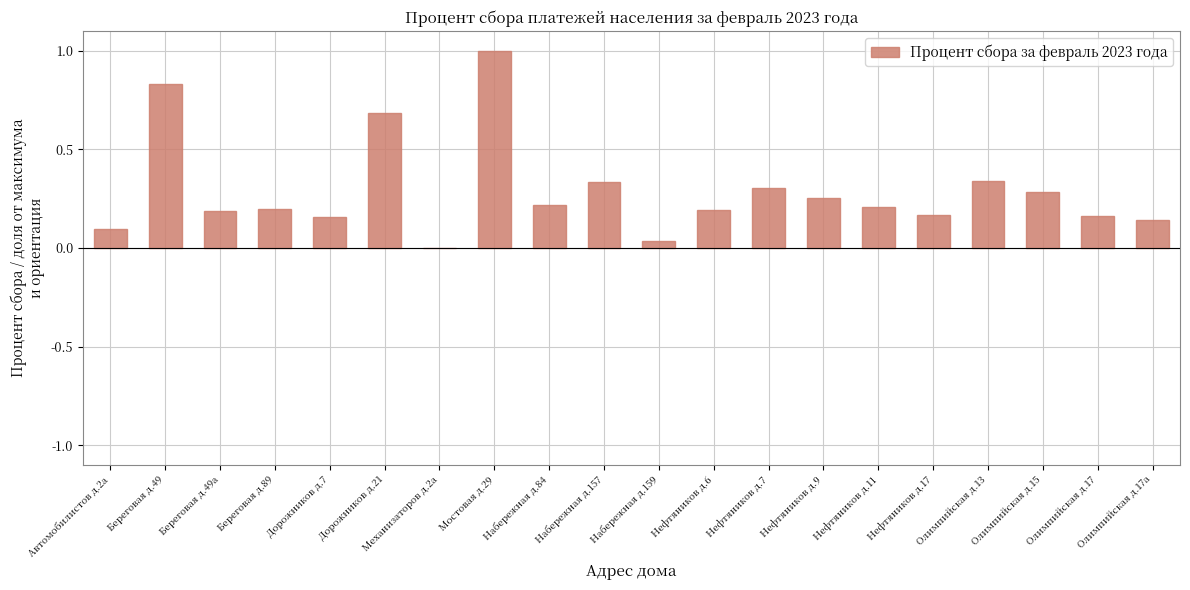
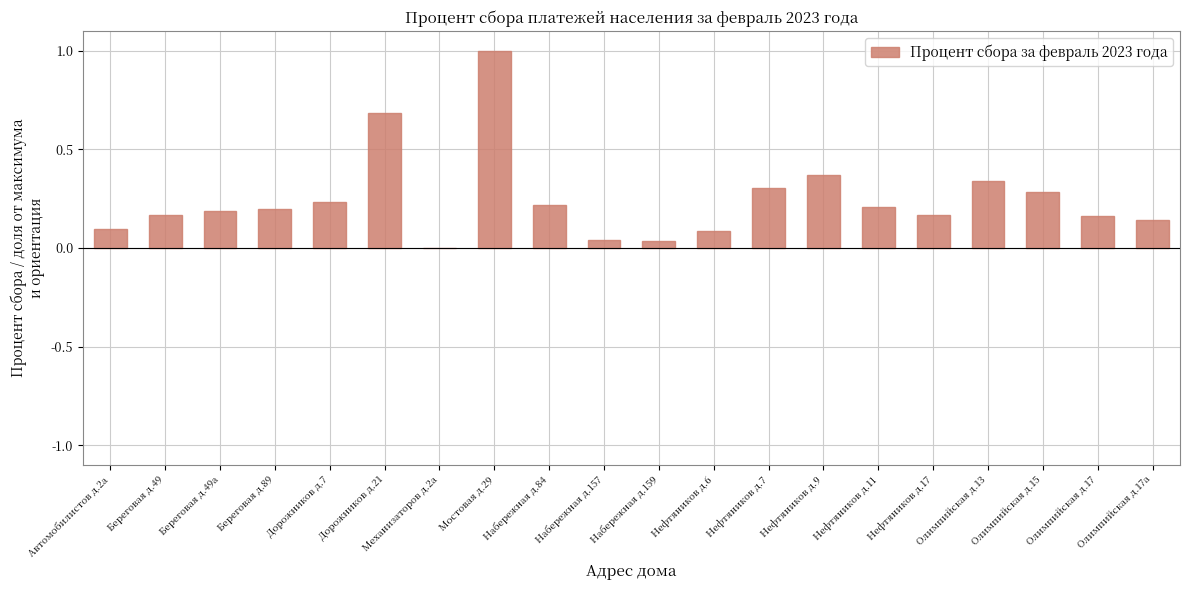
  {
    "Автомобилистов д.2а": 0.10,
-   "Береговая д.49": 0.83,
+   "Береговая д.49": 0.17,
    "Береговая д.49а": 0.19,
    "Береговая д.89": 0.20,
-   "Дорожников д.7": 0.16,
+   "Дорожников д.7": 0.23,
    "Дорожников д.21": 0.68,
    "Механизаторов д.2а": 0.00,
    "Мостовая д.29": 1.00,
    "Набережная д.84": 0.22,
-   "Набережная д.157": 0.33,
+   "Набережная д.157": 0.04,
    "Набережная д.159": 0.03,
-   "Нефтяников д.6": 0.19,
+   "Нефтяников д.6": 0.08,
    "Нефтяников д.7": 0.31,
-   "Нефтяников д.9": 0.25,
+   "Нефтяников д.9": 0.37,
    "Нефтяников д.11": 0.21,
    "Нефтяников д.17": 0.17,
    "Олимпийская д.13": 0.34,
    "Олимпийская д.15": 0.28,
    "Олимпийская д.17": 0.16,
    "Олимпийская д.17а": 0.14
  }
